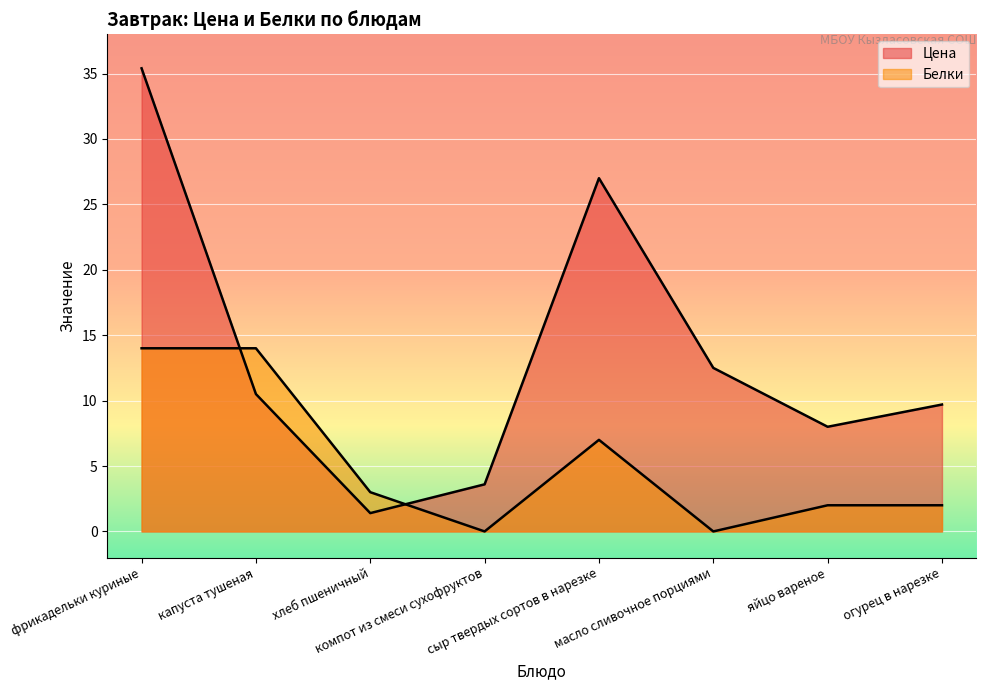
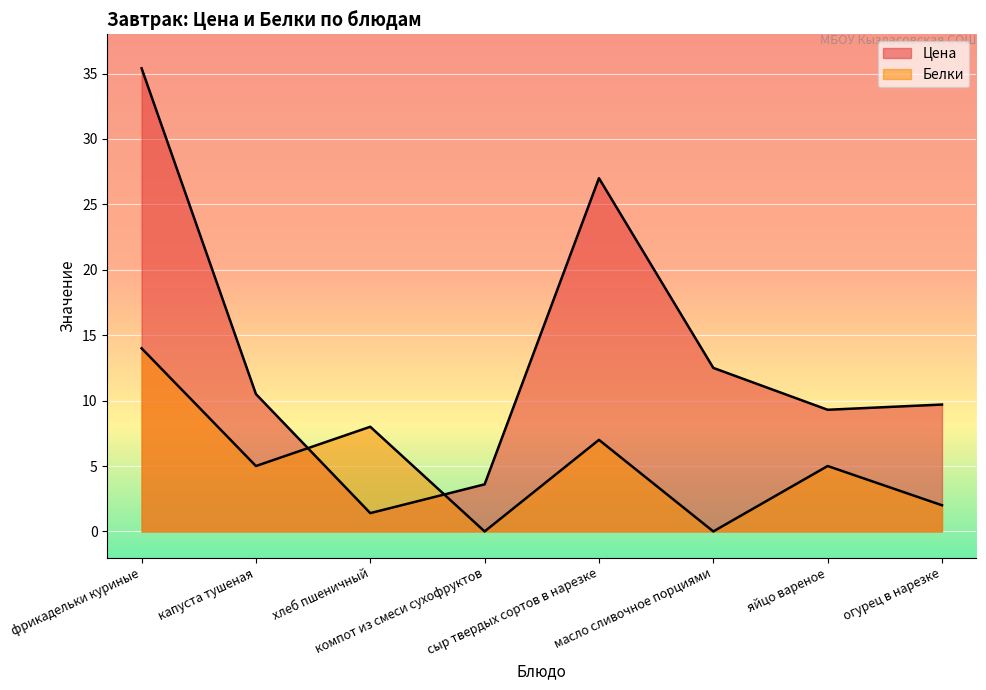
  {
    "Цена": {
      "фрикадельки куриные": 35.4,
      "капуста тушеная": 10.5,
      "хлеб пшеничный": 1.4,
      "компот из смеси сухофруктов": 3.6,
      "сыр твердых сортов в нарезке": 27.0,
      "масло сливочное порциями": 12.5,
-     "яйцо вареное": 8.0,
+     "яйцо вареное": 9.3,
      "огурец в нарезке": 9.7
    },
    "Белки": {
      "фрикадельки куриные": 14,
-     "капуста тушеная": 14,
-     "хлеб пшеничный": 3,
+     "капуста тушеная": 5,
+     "хлеб пшеничный": 8,
      "компот из смеси сухофруктов": 0,
      "сыр твердых сортов в нарезке": 7,
      "масло сливочное порциями": 0,
-     "яйцо вареное": 2,
+     "яйцо вареное": 5,
      "огурец в нарезке": 2
    }
  }
